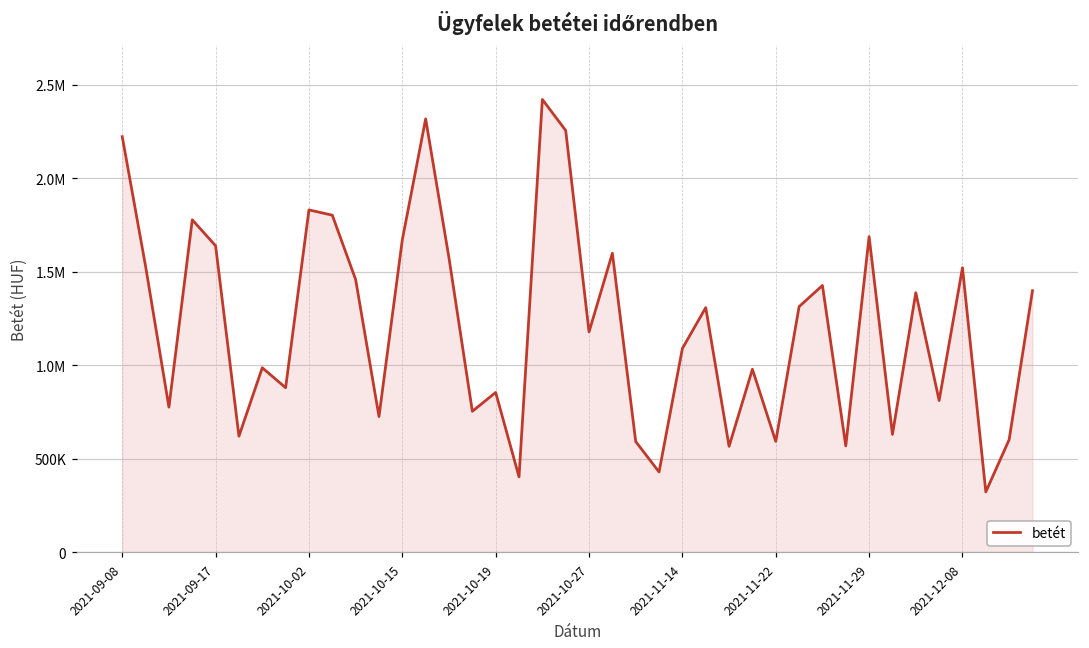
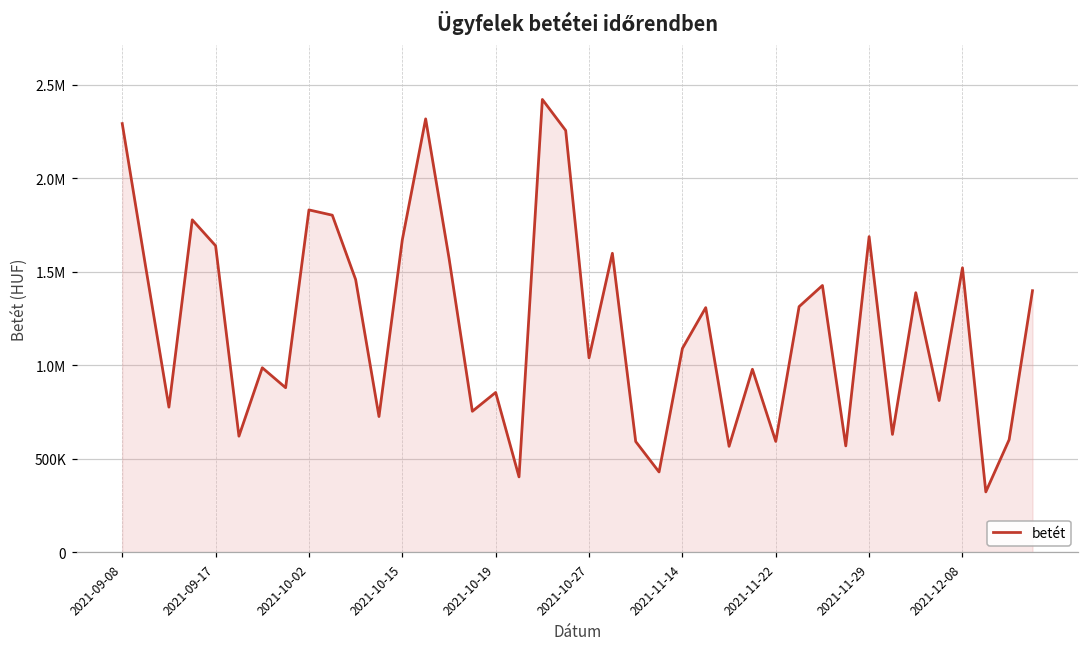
  {
-   "2021-09-08": 2220000,
-   "2021-10-27": 1180000,
+   "2021-09-08": 2290000,
+   "2021-10-27": 1040000,
    "2021-11-14": 1090000,
    "2021-11-22": 590000,
    "2021-11-29": 1690000
  }
